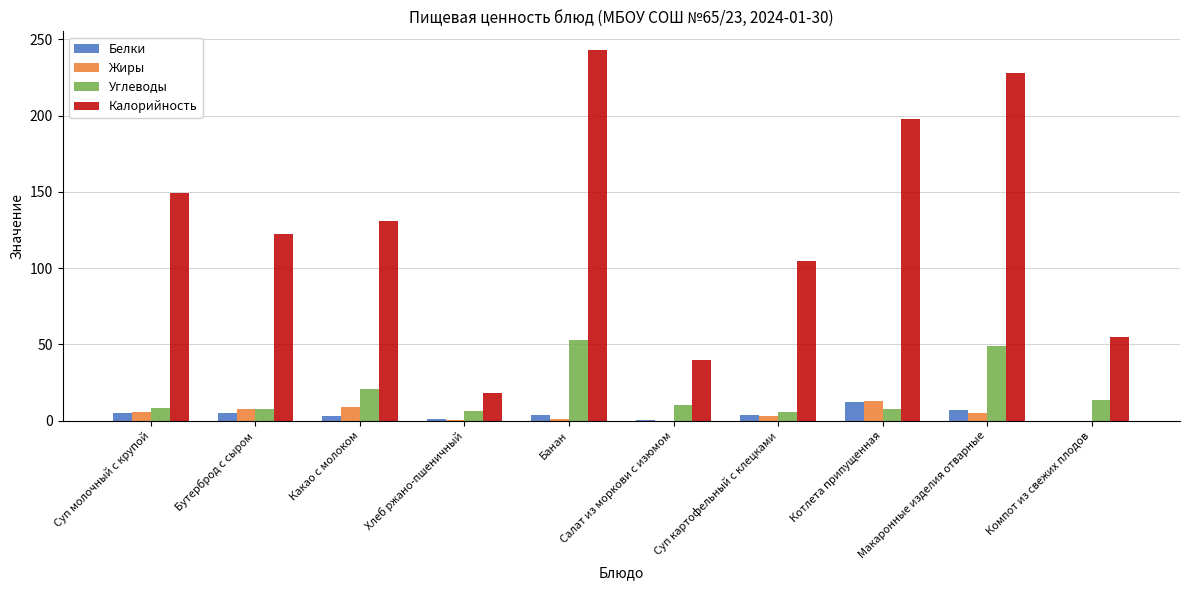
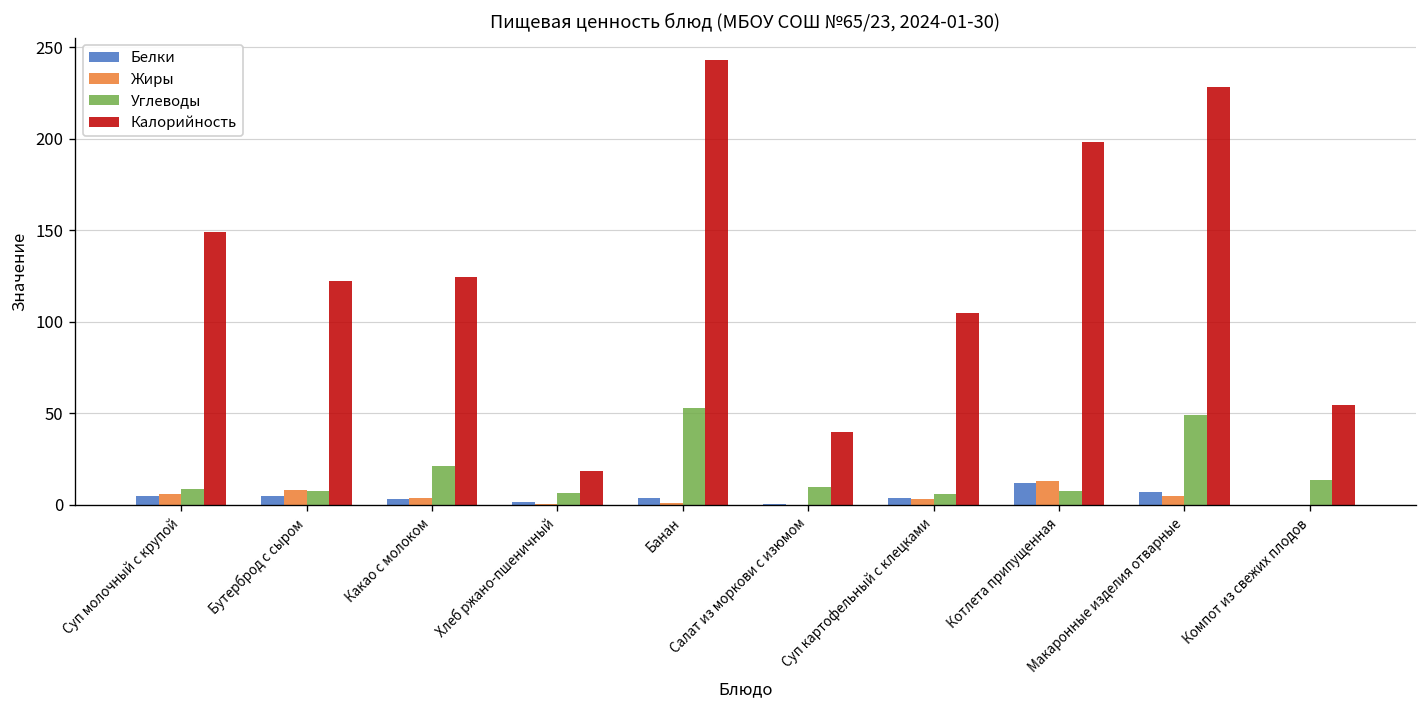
  {
    "Белки": {
      "Суп молочный с крупой": 5,
      "Бутерброд с сыром": 5,
      "Какао с молоком": 3,
      "Банан": 4,
      "Суп картофельный с клецками": 4,
      "Котлета припущенная": 12,
      "Макаронные изделия отварные": 7
    },
    "Жиры": {
      "Суп молочный с крупой": 6,
      "Бутерброд с сыром": 8,
-     "Какао с молоком": 9,
+     "Какао с молоком": 4,
      "Салат из моркови с изюмом": 0,
      "Суп картофельный с клецками": 3,
      "Котлета припущенная": 13,
      "Макаронные изделия отварные": 5,
      "Компот из свежих плодов": 0
    },
    "Углеводы": {
      "Суп молочный с крупой": 9,
      "Бутерброд с сыром": 8,
      "Какао с молоком": 21,
      "Хлеб ржано-пшеничный": 7,
      "Банан": 53,
      "Салат из моркови с изюмом": 10,
      "Суп картофельный с клецками": 6,
      "Котлета припущенная": 8,
      "Макаронные изделия отварные": 49,
      "Компот из свежих плодов": 13
    },
    "Калорийность": {
      "Суп молочный с крупой": 149,
      "Бутерброд с сыром": 122,
-     "Какао с молоком": 131,
+     "Какао с молоком": 125,
      "Хлеб ржано-пшеничный": 18,
      "Банан": 243,
      "Салат из моркови с изюмом": 40,
      "Суп картофельный с клецками": 105,
      "Котлета припущенная": 198,
      "Макаронные изделия отварные": 228,
      "Компот из свежих плодов": 55
    }
  }
